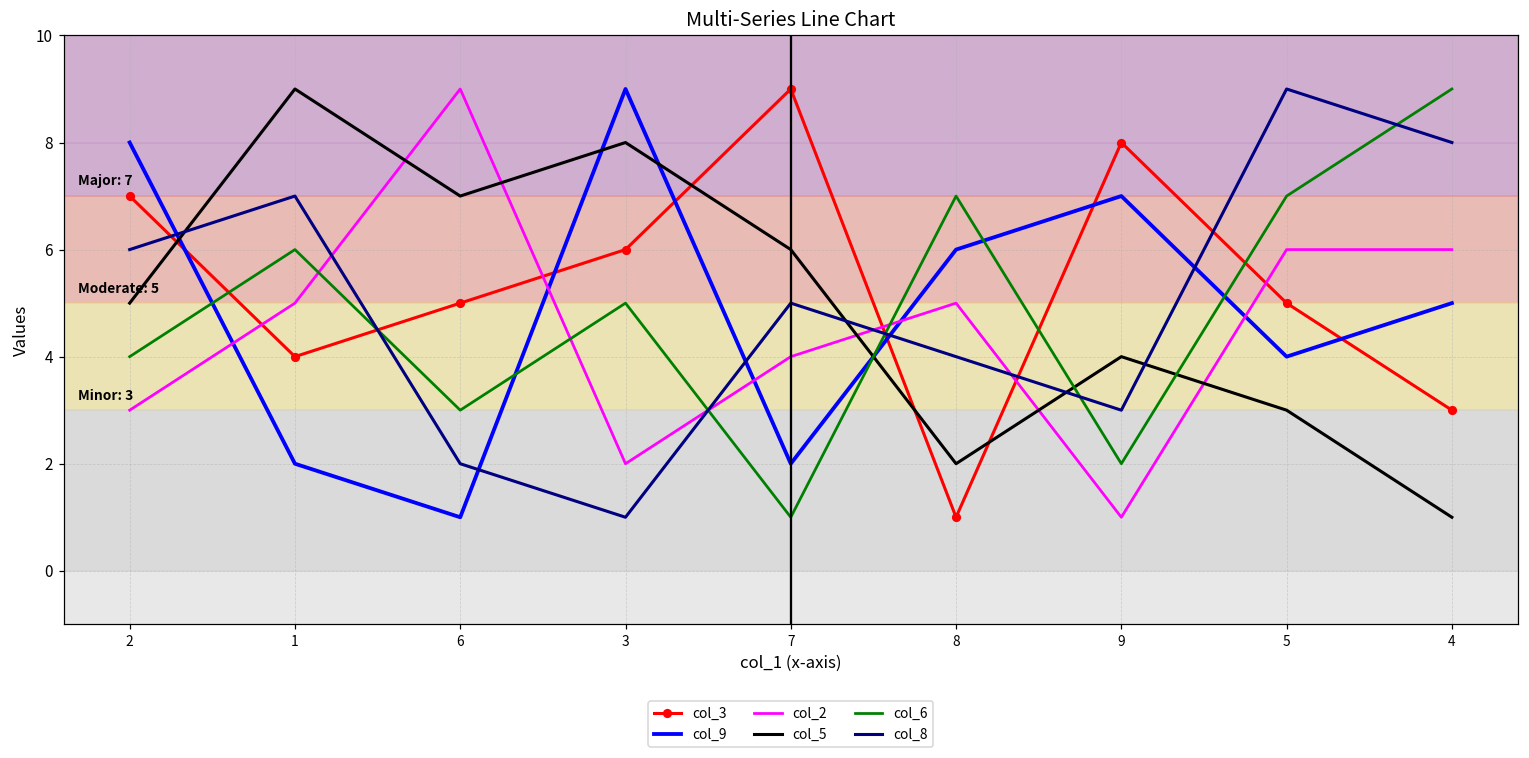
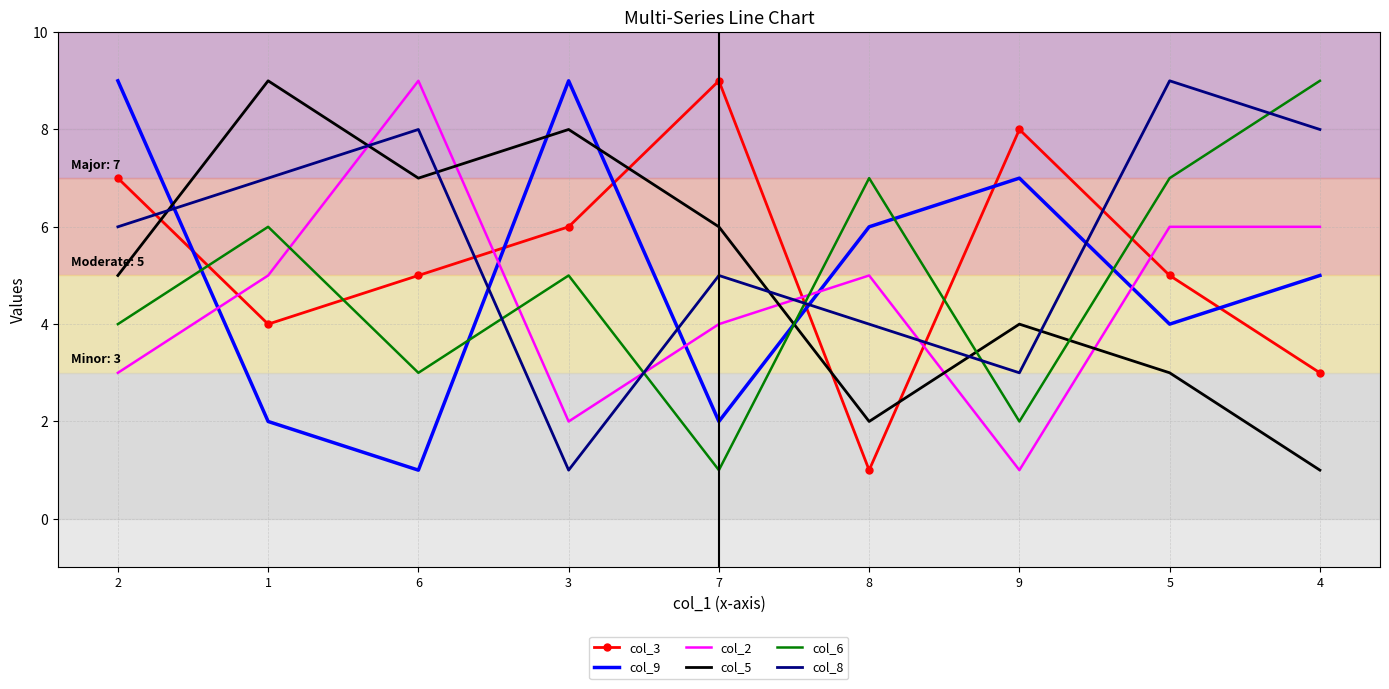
  {
    "col_3": {
      "2": 7
    },
    "col_9": {
-     "2": 8,
+     "2": 9,
      "1": 2,
      "6": 1,
      "3": 9,
      "7": 2,
      "8": 6,
      "9": 7,
      "5": 4,
      "4": 5
    },
    "col_2": {
      "2": 3
    },
    "col_5": {
      "2": 5
    },
    "col_6": {
      "2": 4,
      "1": 6,
      "6": 3,
      "3": 5,
      "7": 1,
      "8": 7,
      "9": 2,
      "5": 7,
      "4": 9
    },
    "col_8": {
      "2": 6,
      "1": 7,
-     "6": 2,
+     "6": 8,
      "3": 1,
      "7": 5,
      "8": 4,
      "9": 3,
      "5": 9,
      "4": 8
    }
  }
